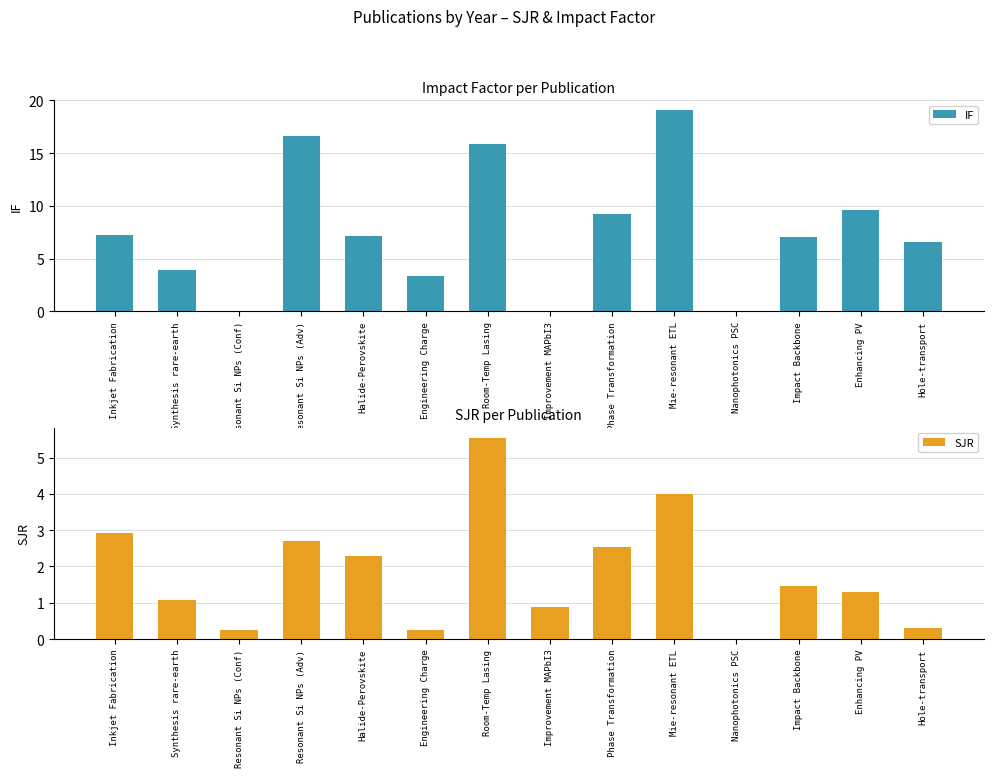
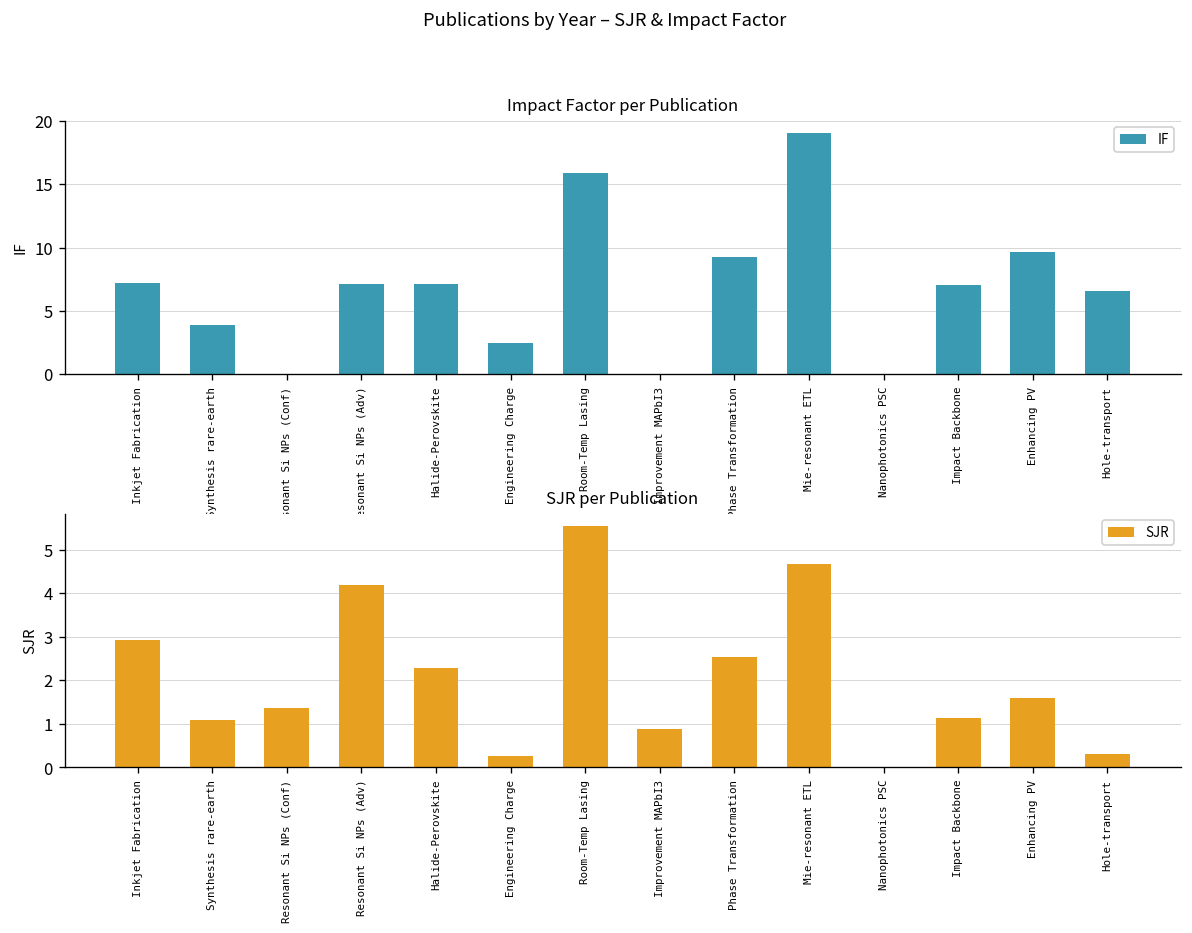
  {
    "Impact Factor per Publication": {
      "Inkjet Fabrication": 7.2,
      "Synthesis rare-earth": 3.9,
      "Resonant Si NPs (Conf)": 0.0,
-     "Resonant Si NPs (Adv)": 16.6,
+     "Resonant Si NPs (Adv)": 7.1,
      "Halide-Perovskite": 7.1,
-     "Engineering Charge": 3.4,
+     "Engineering Charge": 2.5,
      "Room-Temp Lasing": 15.9,
      "Improvement MAPbI3": 0.0,
      "Phase Transformation": 9.2,
      "Mie-resonant ETL": 19.1,
      "Nanophotonics PSC": 0.0,
      "Impact Backbone": 7.0,
      "Enhancing PV": 9.6,
      "Hole-transport": 6.5
    },
    "SJR per Publication": {
      "Inkjet Fabrication": 2.9,
      "Synthesis rare-earth": 1.1,
-     "Resonant Si NPs (Conf)": 0.2,
-     "Resonant Si NPs (Adv)": 2.7,
+     "Resonant Si NPs (Conf)": 1.4,
+     "Resonant Si NPs (Adv)": 4.2,
      "Halide-Perovskite": 2.3,
      "Engineering Charge": 0.3,
      "Room-Temp Lasing": 5.6,
      "Improvement MAPbI3": 0.9,
      "Phase Transformation": 2.5,
-     "Mie-resonant ETL": 4.0,
+     "Mie-resonant ETL": 4.7,
      "Nanophotonics PSC": 0.0,
-     "Impact Backbone": 1.5,
-     "Enhancing PV": 1.3,
+     "Impact Backbone": 1.1,
+     "Enhancing PV": 1.6,
      "Hole-transport": 0.3
    }
  }
